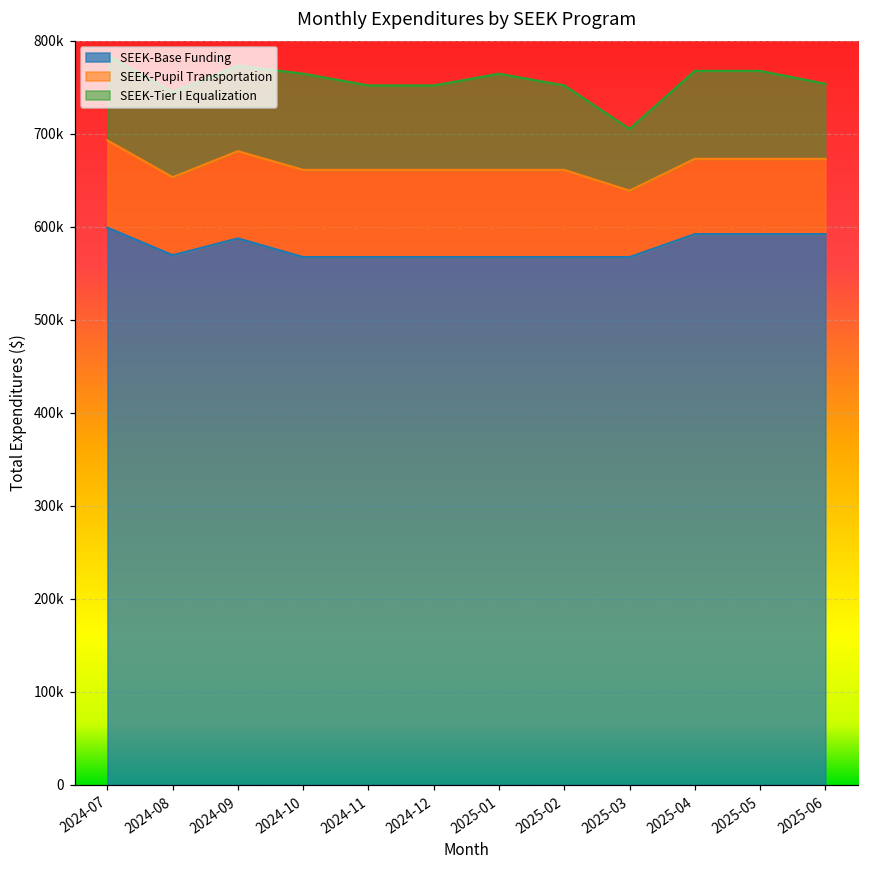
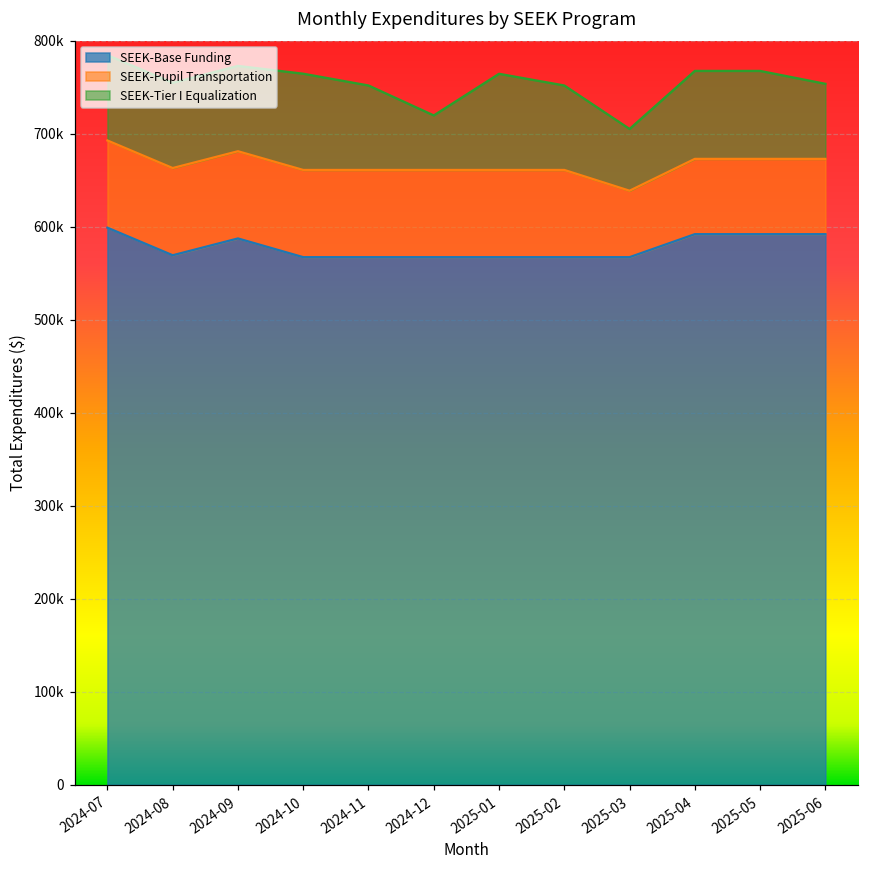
  {
    "SEEK-Base Funding": {
      "2024-07": 600000,
      "2024-08": 570000,
      "2024-09": 590000,
      "2024-10": 570000,
      "2024-11": 570000,
      "2024-12": 570000,
      "2025-01": 570000,
      "2025-02": 570000,
      "2025-03": 570000,
      "2025-04": 590000,
      "2025-05": 590000,
      "2025-06": 590000
    },
    "SEEK-Pupil Transportation": {
      "2024-07": 90000,
-     "2024-08": 80000,
+     "2024-08": 90000,
      "2024-09": 90000,
      "2024-10": 90000,
      "2024-11": 90000,
      "2024-12": 90000,
      "2025-01": 90000,
      "2025-02": 90000,
      "2025-03": 70000,
      "2025-04": 80000,
      "2025-05": 80000,
      "2025-06": 80000
    },
    "SEEK-Tier I Equalization": {
      "2024-10": 100000,
      "2024-11": 90000,
-     "2024-12": 90000,
+     "2024-12": 60000,
      "2025-01": 100000,
      "2025-02": 90000,
      "2025-03": 70000,
      "2025-04": 90000,
      "2025-05": 90000,
      "2025-06": 80000
    }
  }
